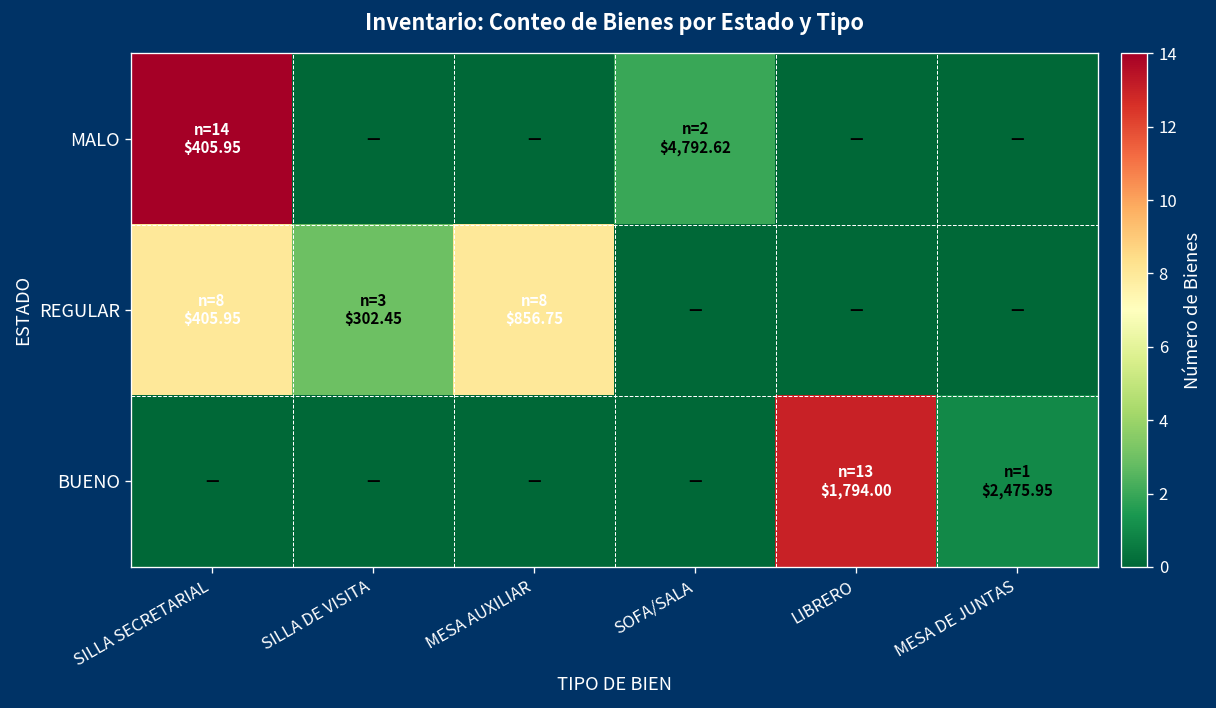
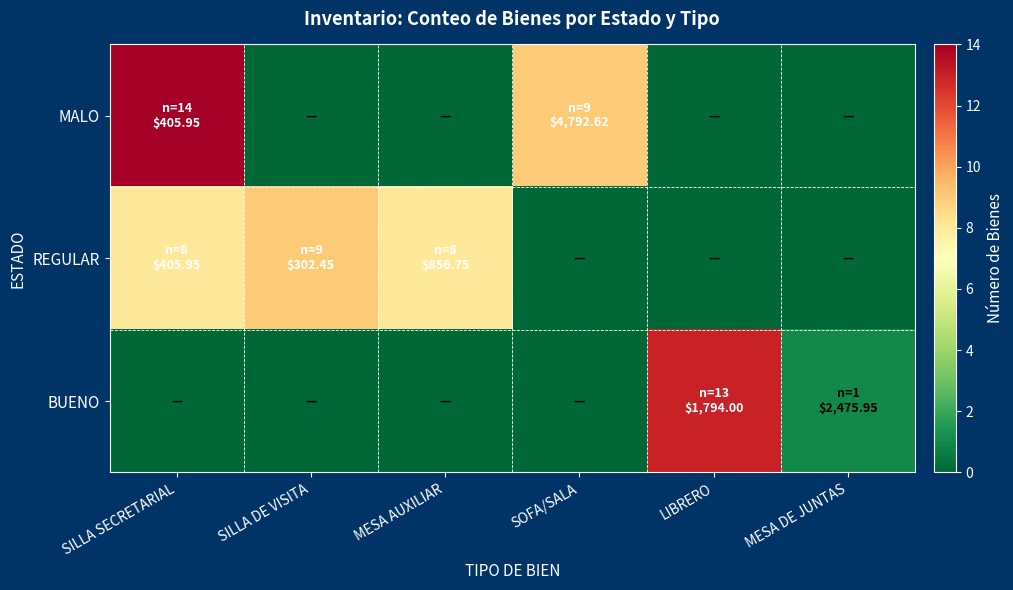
  {
    "MALO": {
-     "SOFA/SALA": 2
+     "SOFA/SALA": 9
    },
    "REGULAR": {
-     "SILLA DE VISITA": 3
+     "SILLA DE VISITA": 9
    }
  }
